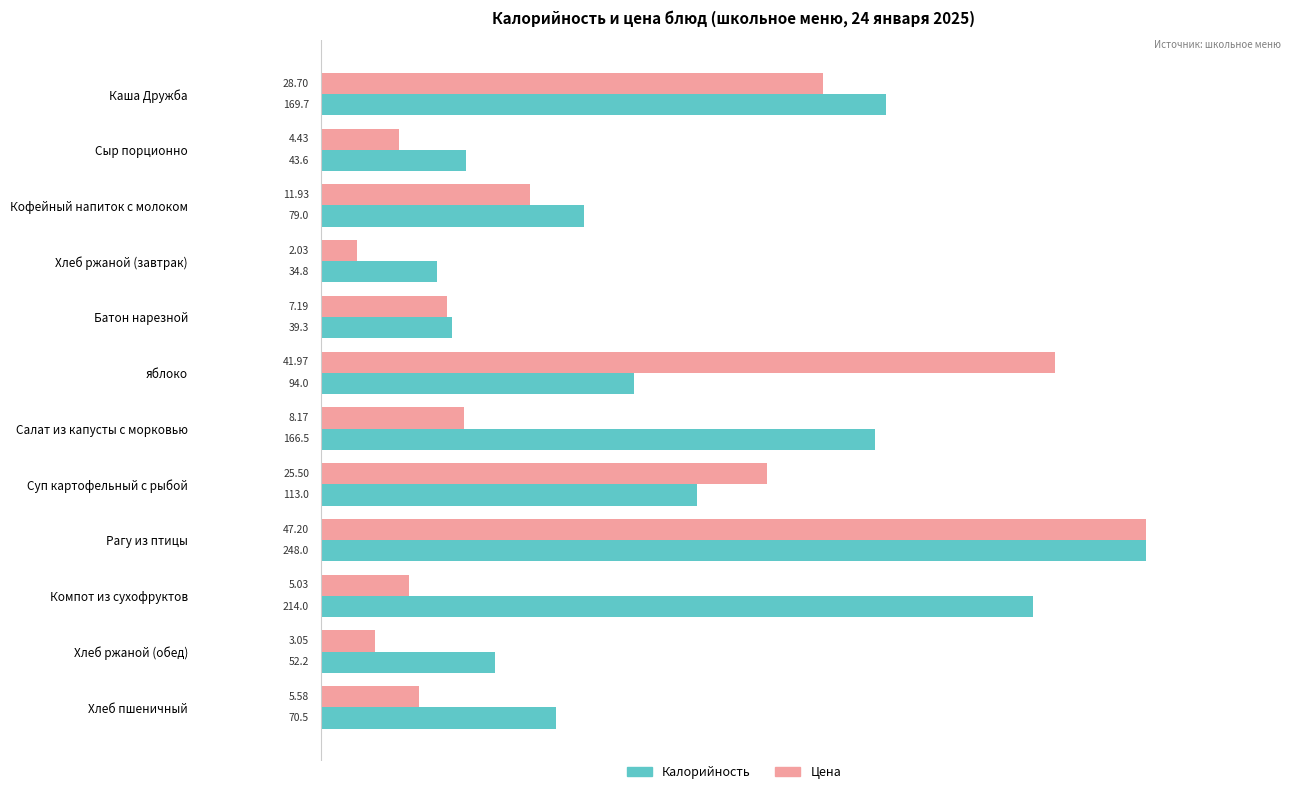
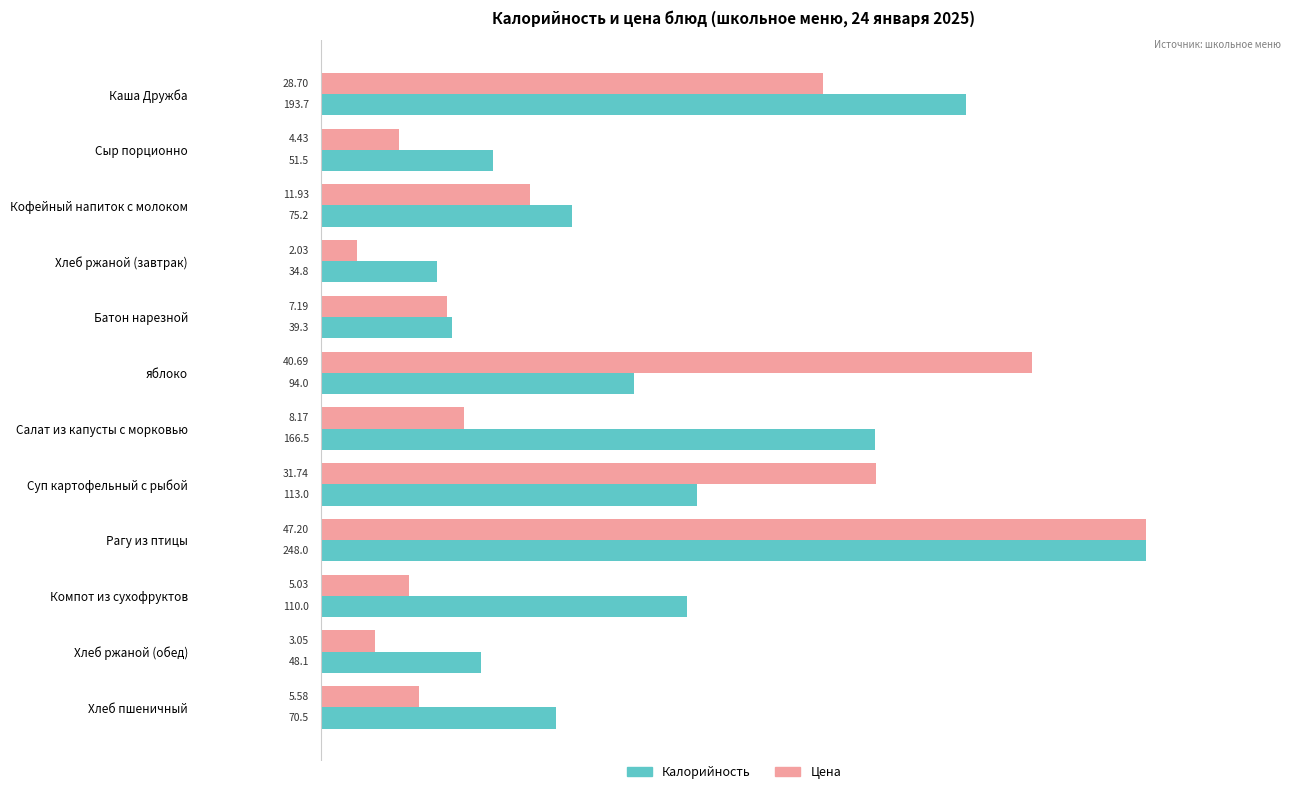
  {
    "Калорийность": {
-     "Каша Дружба": 169.7,
-     "Сыр порционно": 43.6,
-     "Кофейный напиток с молоком": 79.0,
-     "Компот из сухофруктов": 214.0,
-     "Хлеб ржаной (обед)": 52.2
+     "Каша Дружба": 193.7,
+     "Сыр порционно": 51.5,
+     "Кофейный напиток с молоком": 75.2,
+     "Компот из сухофруктов": 110.0,
+     "Хлеб ржаной (обед)": 48.1
    },
    "Цена": {
-     "яблоко": 41.97,
-     "Суп картофельный с рыбой": 25.50
+     "яблоко": 40.69,
+     "Суп картофельный с рыбой": 31.74
    }
  }
